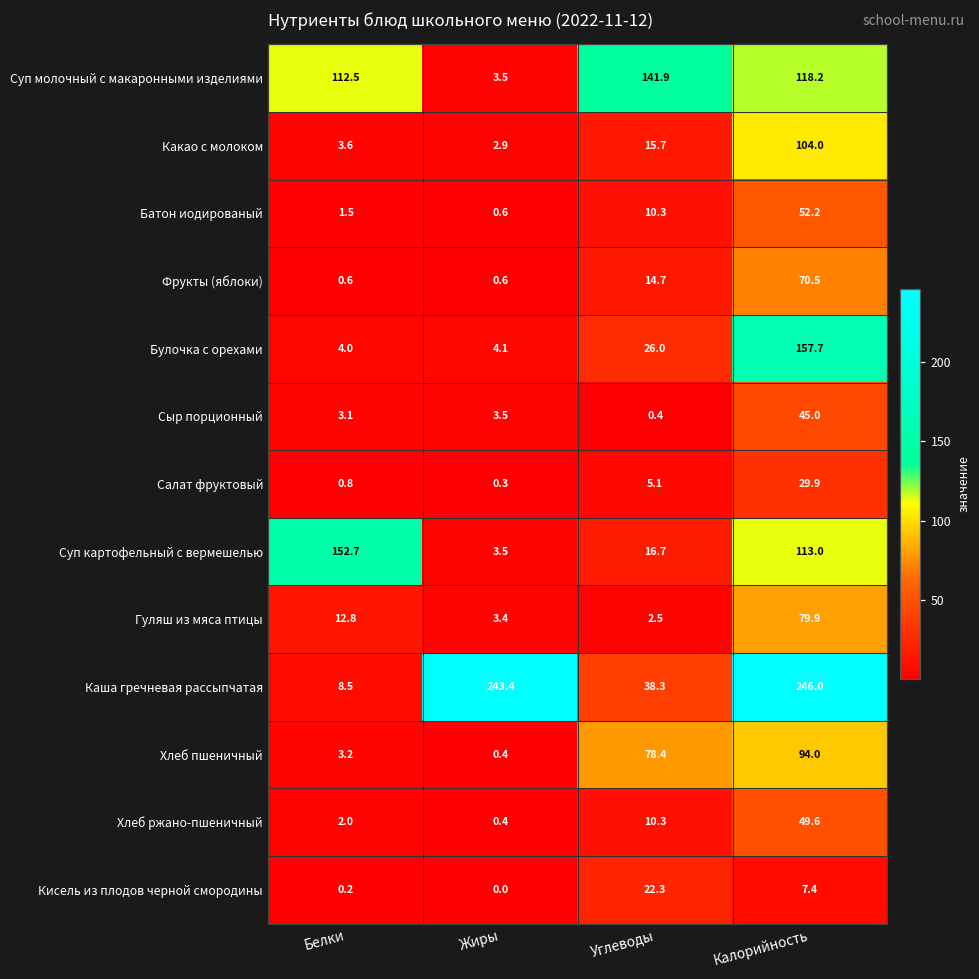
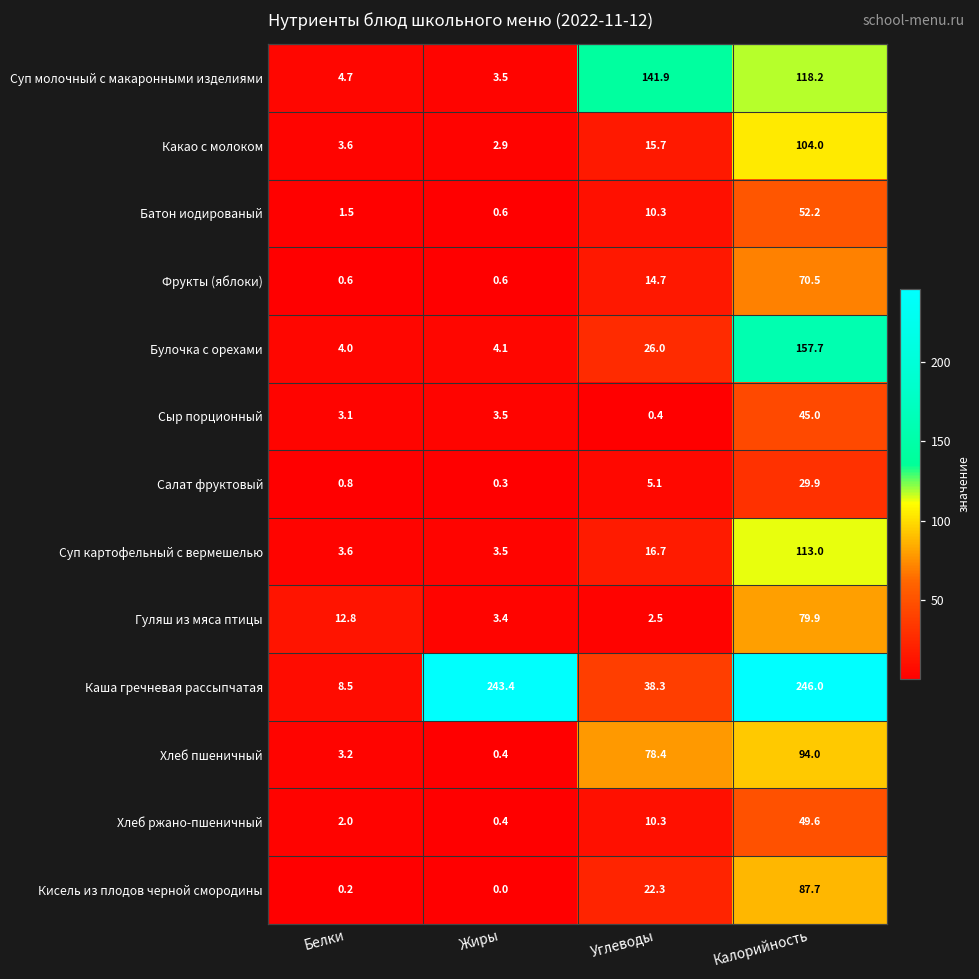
  {
    "Суп молочный с макаронными изделиями": {
-     "Белки": 112.5,
+     "Белки": 4.7,
      "Жиры": 3.5,
      "Углеводы": 141.9,
      "Калорийность": 118.2
    },
    "Какао с молоком": {
      "Белки": 3.6,
      "Жиры": 2.9,
      "Углеводы": 15.7,
      "Калорийность": 104.0
    },
    "Батон иодированый": {
      "Белки": 1.5,
      "Жиры": 0.6,
      "Углеводы": 10.3,
      "Калорийность": 52.2
    },
    "Фрукты (яблоки)": {
      "Белки": 0.6,
      "Жиры": 0.6,
      "Углеводы": 14.7,
      "Калорийность": 70.5
    },
    "Булочка с орехами": {
      "Белки": 4.0,
      "Жиры": 4.1,
      "Углеводы": 26.0,
      "Калорийность": 157.7
    },
    "Сыр порционный": {
      "Белки": 3.1,
      "Жиры": 3.5,
      "Углеводы": 0.4,
      "Калорийность": 45.0
    },
    "Салат фруктовый": {
      "Белки": 0.8,
      "Жиры": 0.3,
      "Углеводы": 5.1,
      "Калорийность": 29.9
    },
    "Суп картофельный с вермешелью": {
-     "Белки": 152.7,
+     "Белки": 3.6,
      "Жиры": 3.5,
      "Углеводы": 16.7,
      "Калорийность": 113.0
    },
    "Гуляш из мяса птицы": {
      "Белки": 12.8,
      "Жиры": 3.4,
      "Углеводы": 2.5,
      "Калорийность": 79.9
    },
    "Каша гречневая рассыпчатая": {
      "Белки": 8.5,
      "Жиры": 243.4,
      "Углеводы": 38.3,
      "Калорийность": 246.0
    },
    "Хлеб пшеничный": {
      "Белки": 3.2,
      "Жиры": 0.4,
      "Углеводы": 78.4,
      "Калорийность": 94.0
    },
    "Хлеб ржано-пшеничный": {
      "Белки": 2.0,
      "Жиры": 0.4,
      "Углеводы": 10.3,
      "Калорийность": 49.6
    },
    "Кисель из плодов черной смородины": {
      "Белки": 0.2,
      "Жиры": 0.0,
      "Углеводы": 22.3,
-     "Калорийность": 7.4
+     "Калорийность": 87.7
    }
  }
